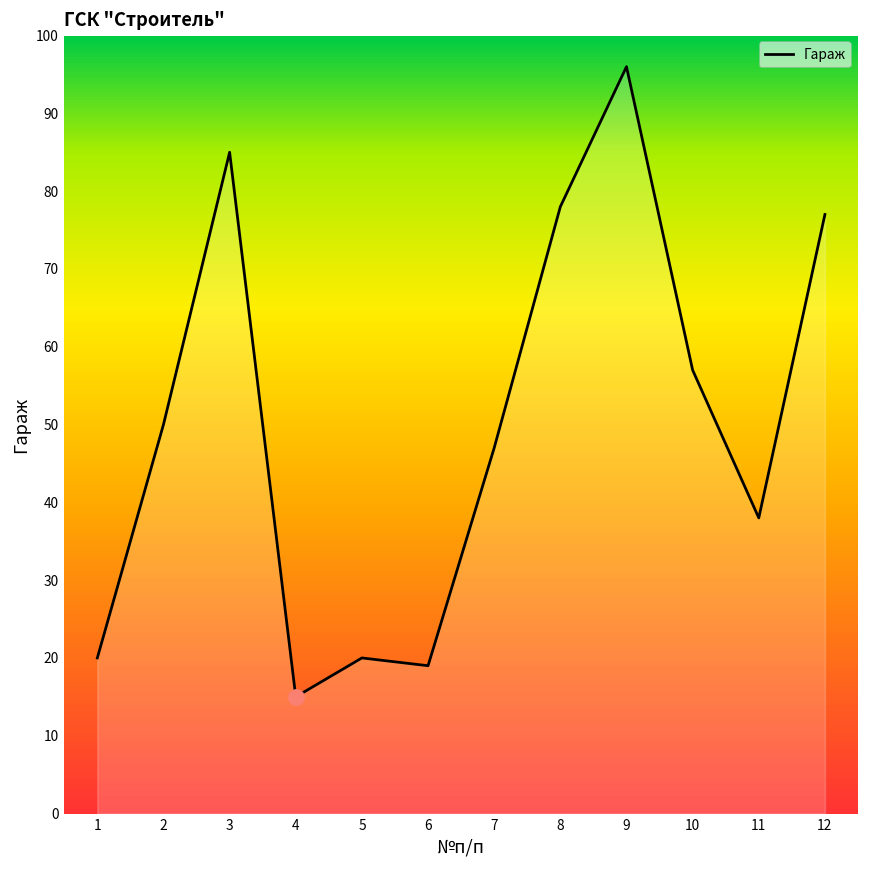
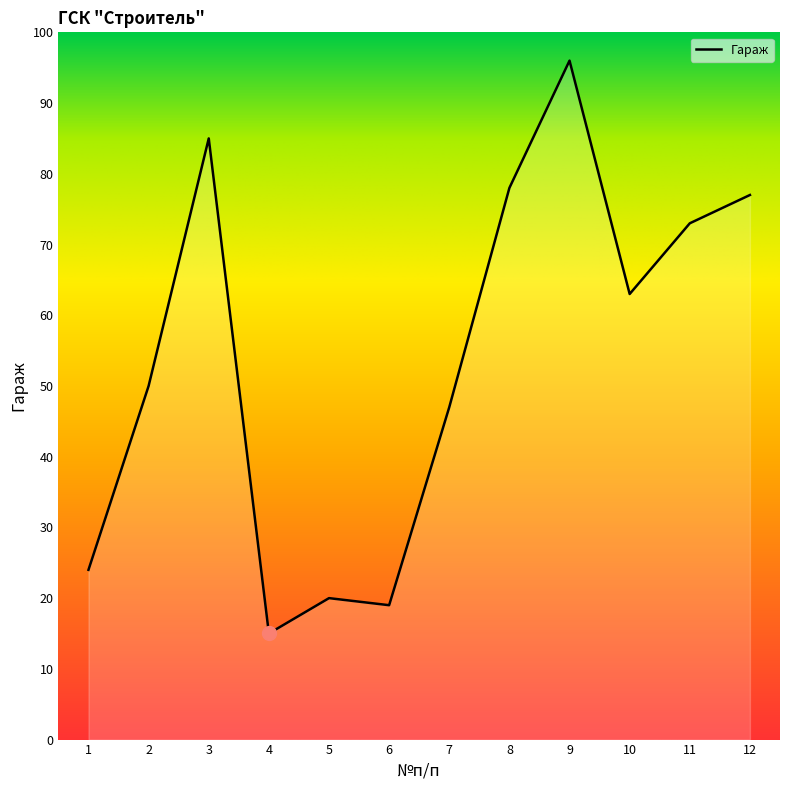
  {
    "Гараж": {
-     "1": 20,
+     "1": 24,
      "2": 50,
      "3": 85,
      "5": 20,
      "6": 19,
      "7": 47,
      "8": 78,
      "9": 96,
-     "10": 57,
-     "11": 38,
+     "10": 63,
+     "11": 73,
      "12": 77
    }
  }
